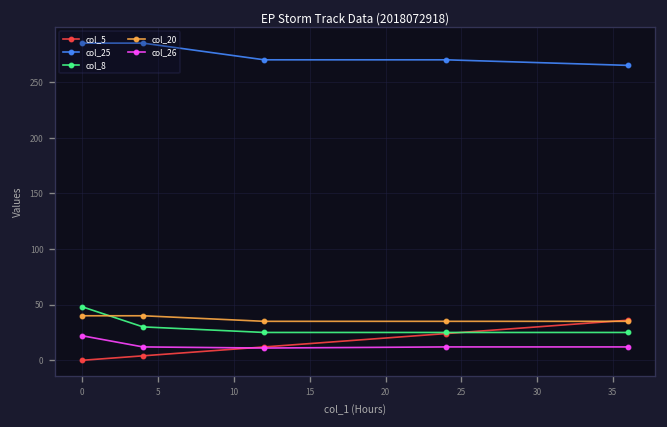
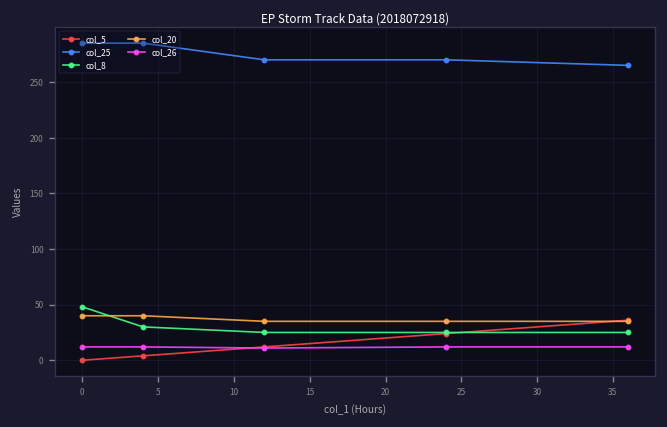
  {
    "col_5": {
      "0": 0
    },
    "col_8": {
      "0": 50
    },
    "col_20": {
      "0": 40
    },
    "col_26": {
-     "0": 20
+     "0": 10
    }
  }
